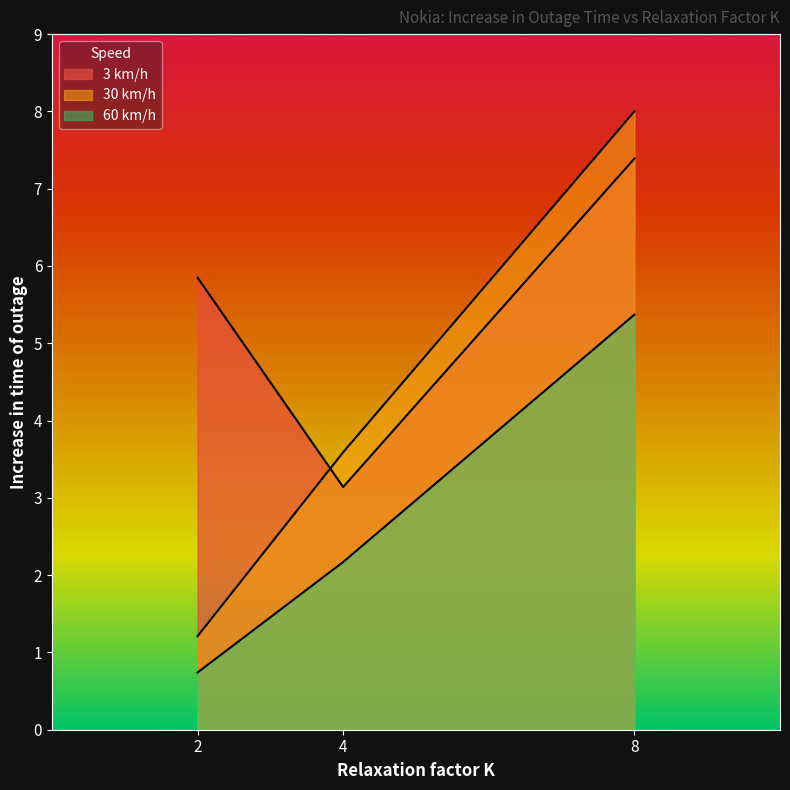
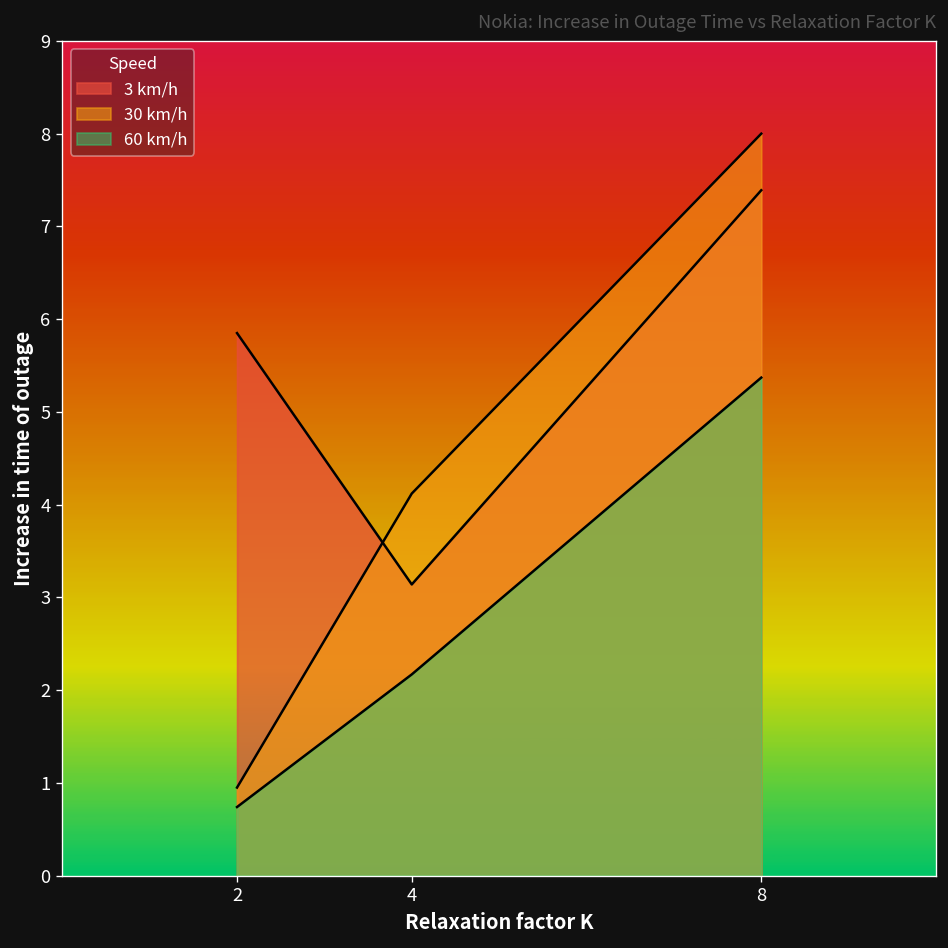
  {
    "3 km/h": {
      "2": 5.9,
      "4": 3.1,
      "8": 7.4
    },
    "30 km/h": {
-     "2": 1.2,
-     "4": 3.6,
+     "2": 1.0,
+     "4": 4.1,
      "8": 8.0
    },
    "60 km/h": {
      "2": 0.7,
      "4": 2.2,
      "8": 5.4
    }
  }
